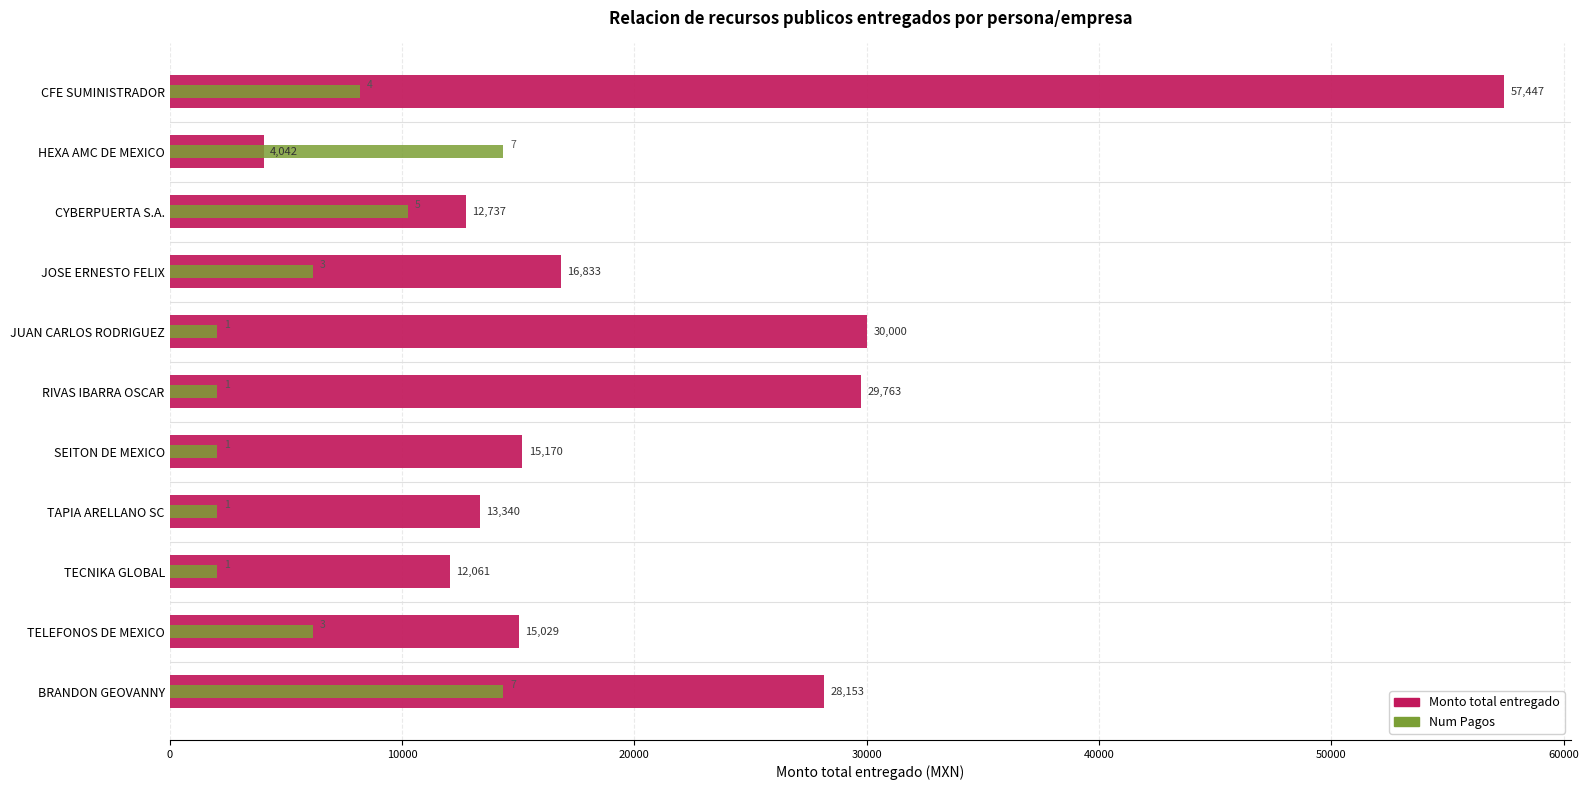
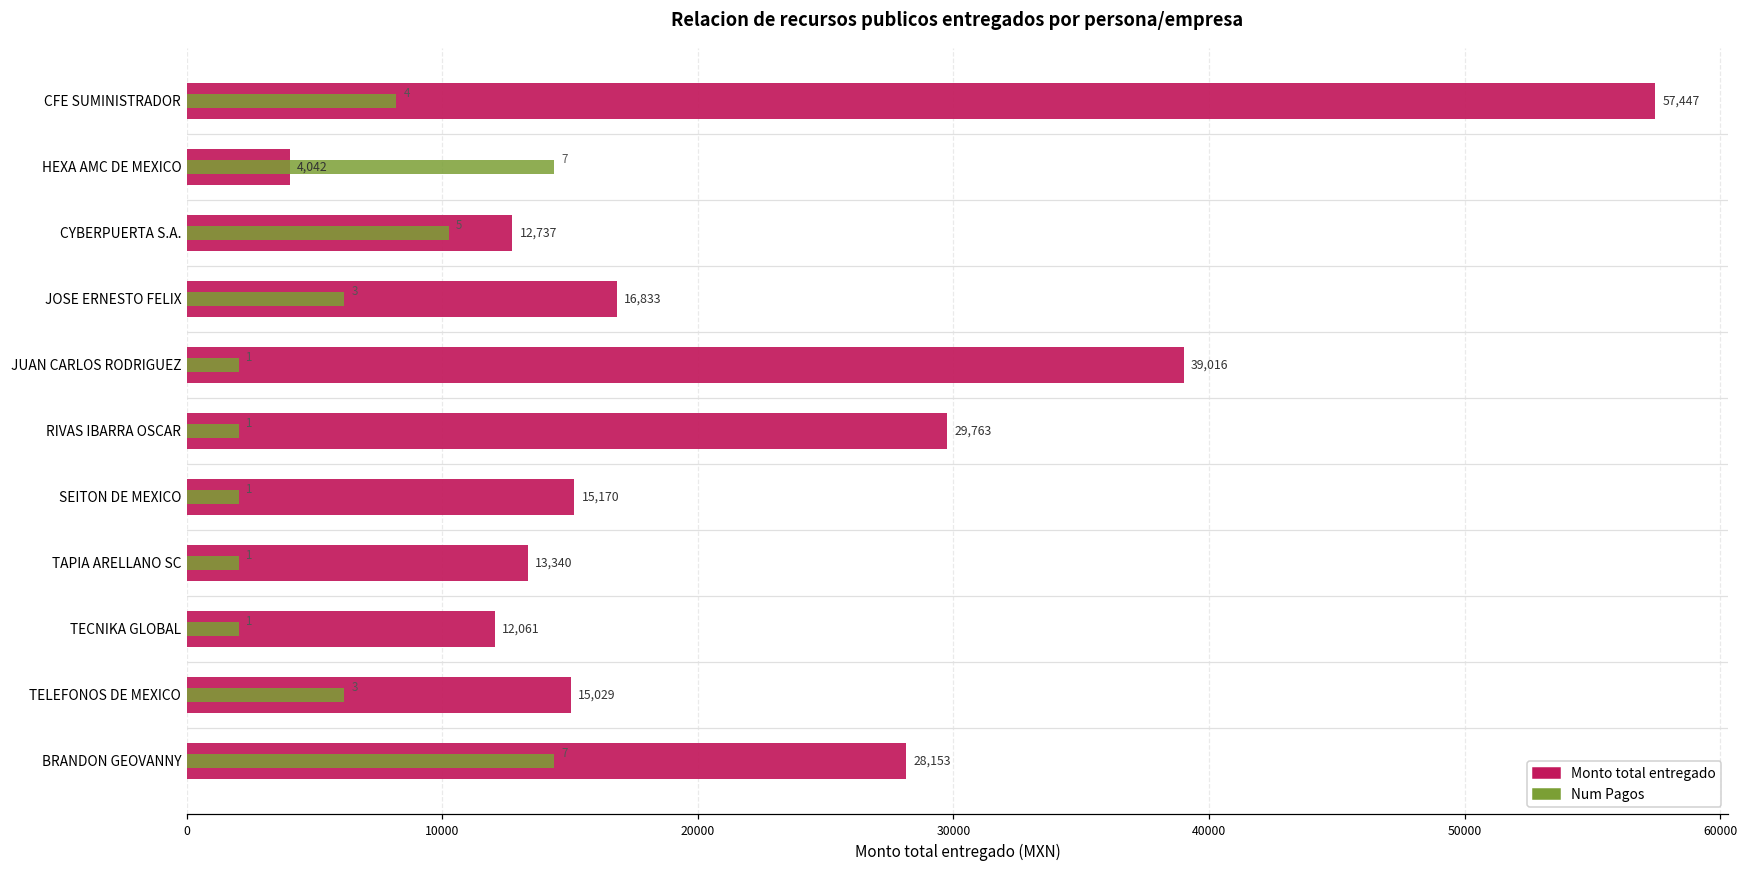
  {
    "Monto total entregado": {
      "CFE SUMINISTRADOR": "57,447",
      "CYBERPUERTA S.A.": "12,737",
-     "JUAN CARLOS RODRIGUEZ": "30,000",
+     "JUAN CARLOS RODRIGUEZ": "39,016",
      "RIVAS IBARRA OSCAR": "29,763",
      "SEITON DE MEXICO": "15,170",
      "TAPIA ARELLANO SC": "13,340",
      "TELEFONOS DE MEXICO": "15,029",
      "BRANDON GEOVANNY": "28,153"
    }
  }
